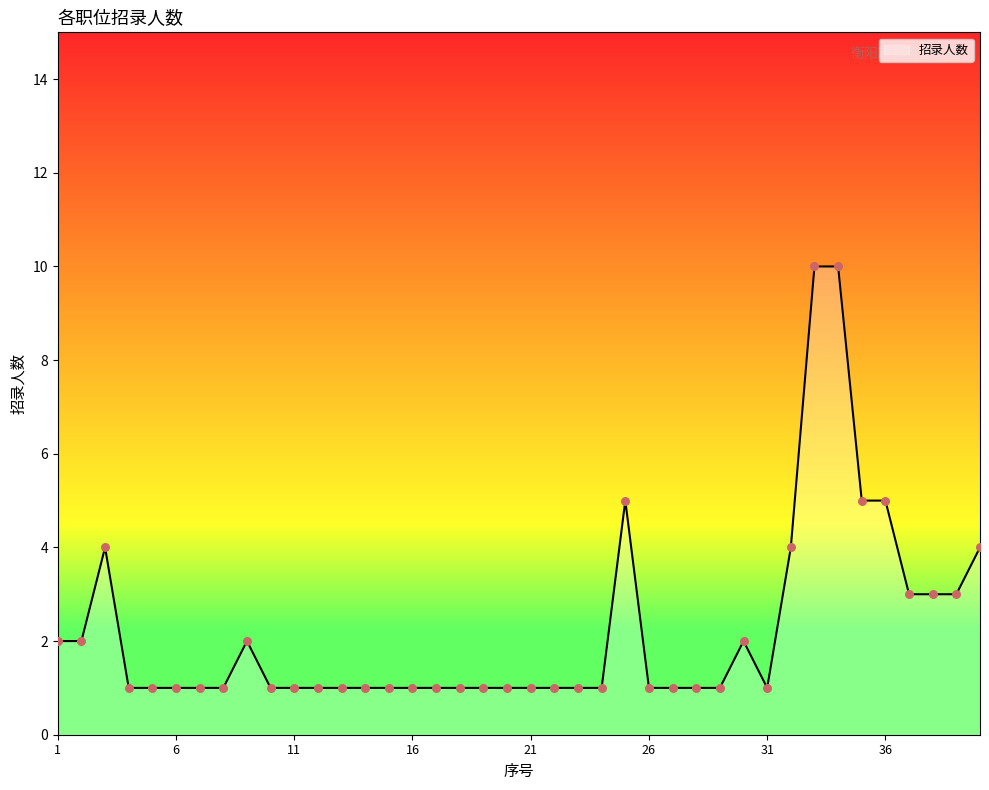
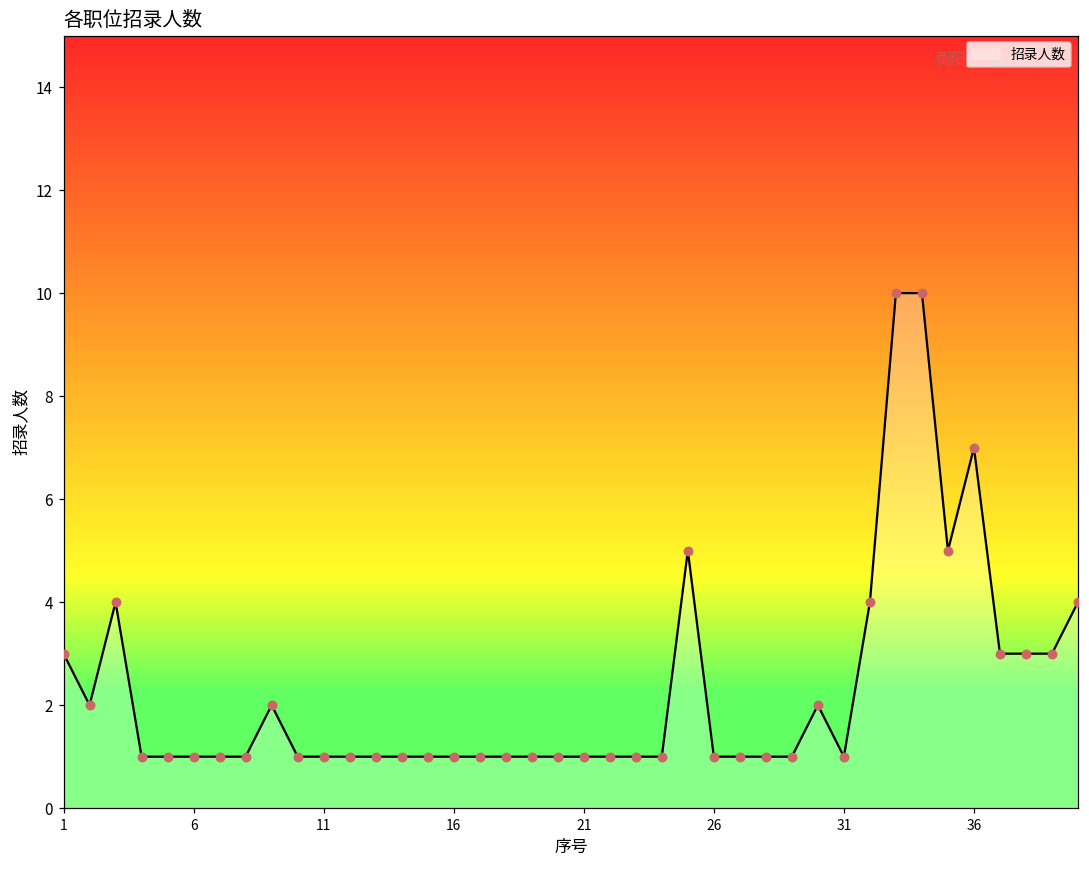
  {
-   "1": 2,
+   "1": 3,
    "6": 1,
    "11": 1,
    "16": 1,
    "21": 1,
    "26": 1,
    "31": 1,
-   "36": 5
+   "36": 7
  }
